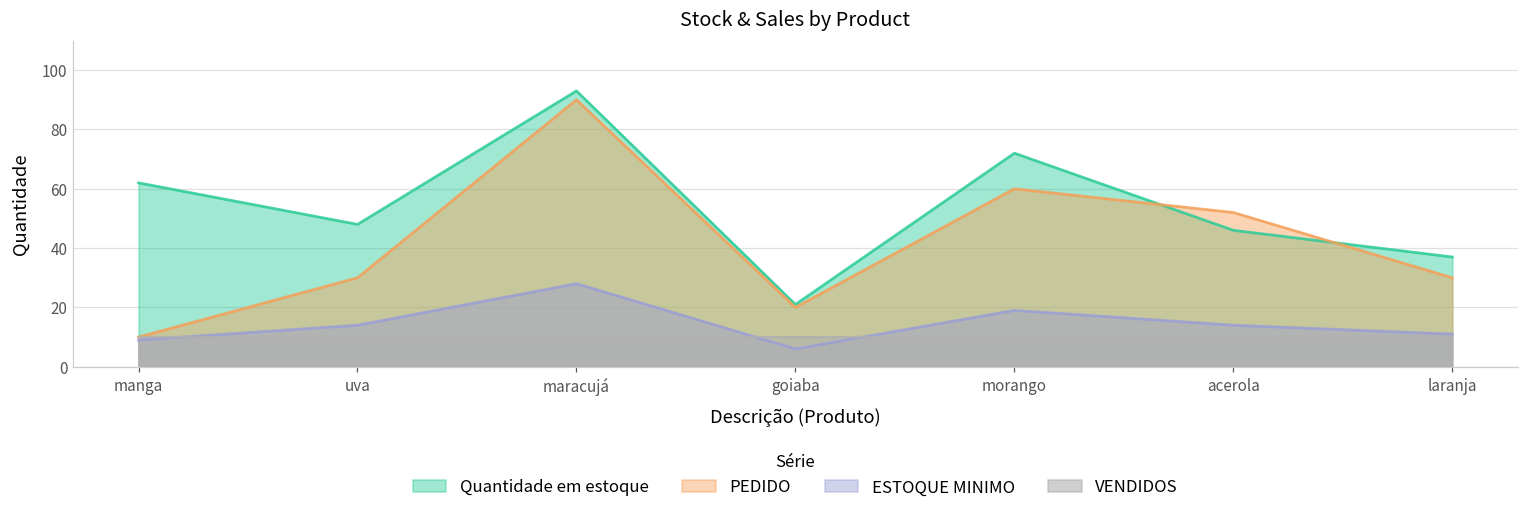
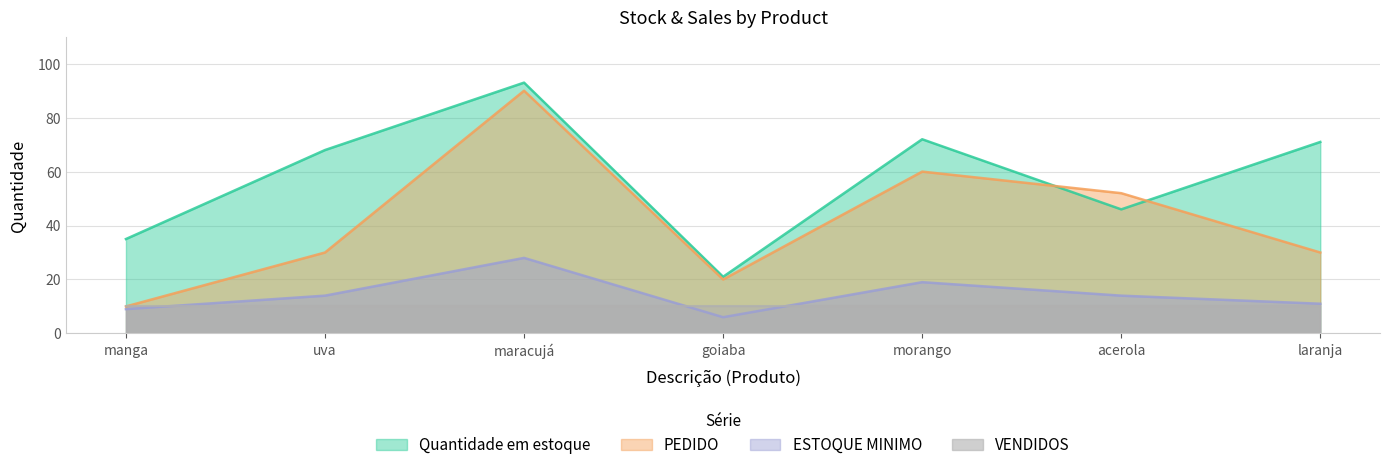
  {
    "Quantidade em estoque": {
-     "manga": 62,
-     "uva": 48,
+     "manga": 35,
+     "uva": 68,
      "maracujá": 93,
      "goiaba": 21,
      "morango": 72,
      "acerola": 46,
-     "laranja": 37
+     "laranja": 71
    },
    "PEDIDO": {
      "uva": 30,
      "maracujá": 90,
      "goiaba": 20,
      "morango": 60,
      "acerola": 52,
      "laranja": 30
    }
  }
